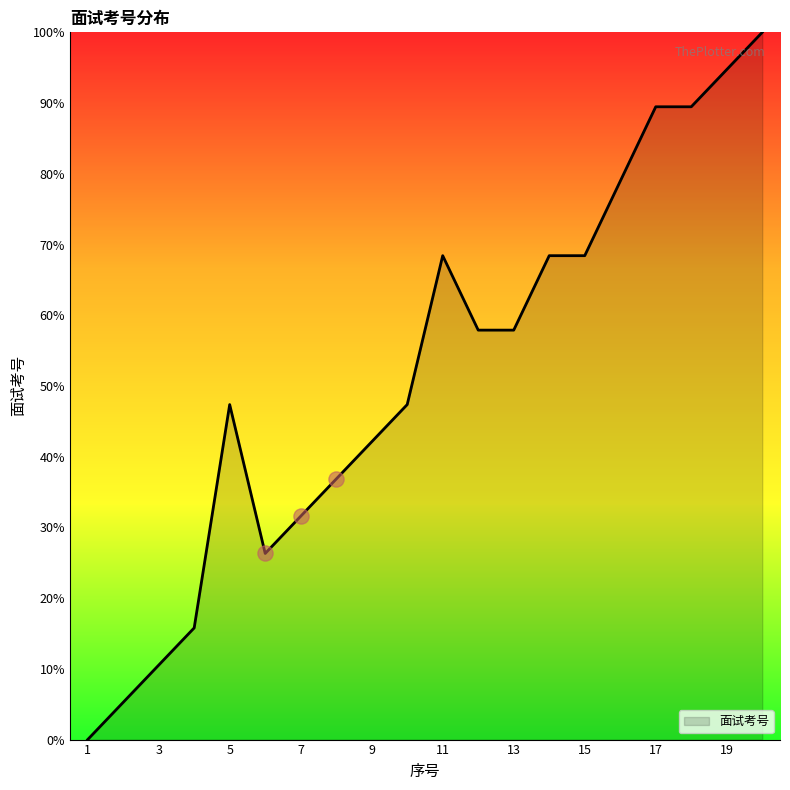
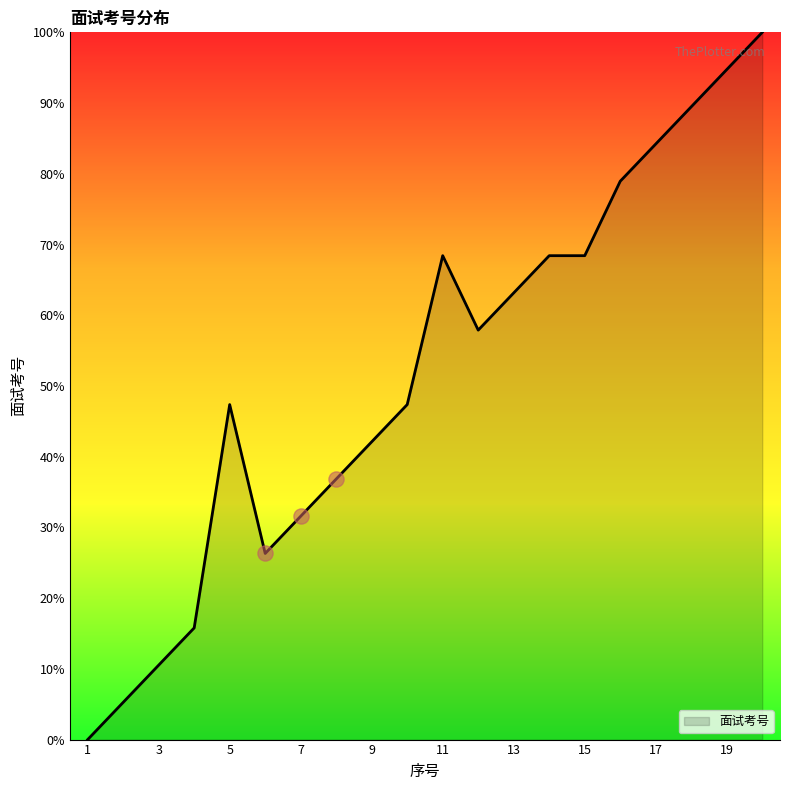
  {
    "面试考号": {
      "1": "0%",
      "3": "11%",
      "5": "47%",
      "9": "42%",
      "11": "68%",
-     "13": "58%",
+     "13": "63%",
      "15": "68%",
-     "17": "89%",
+     "17": "84%",
      "19": "95%"
    }
  }
